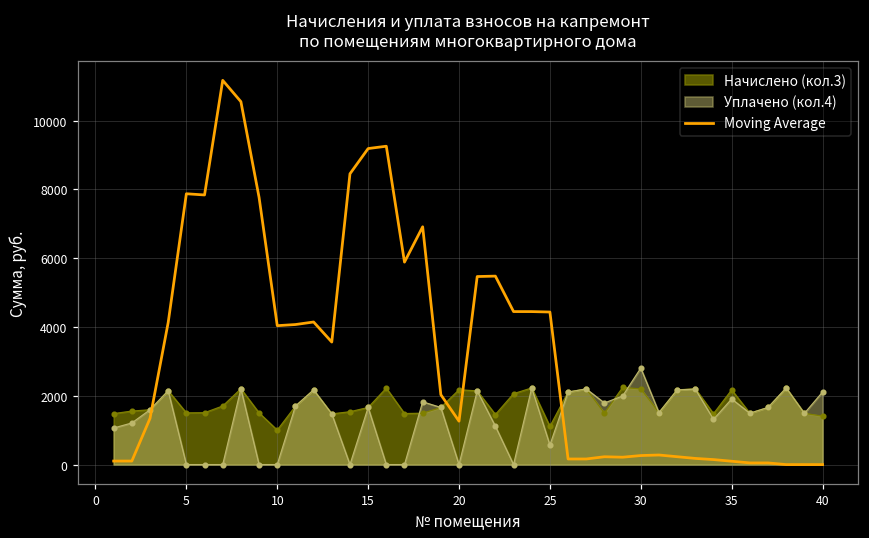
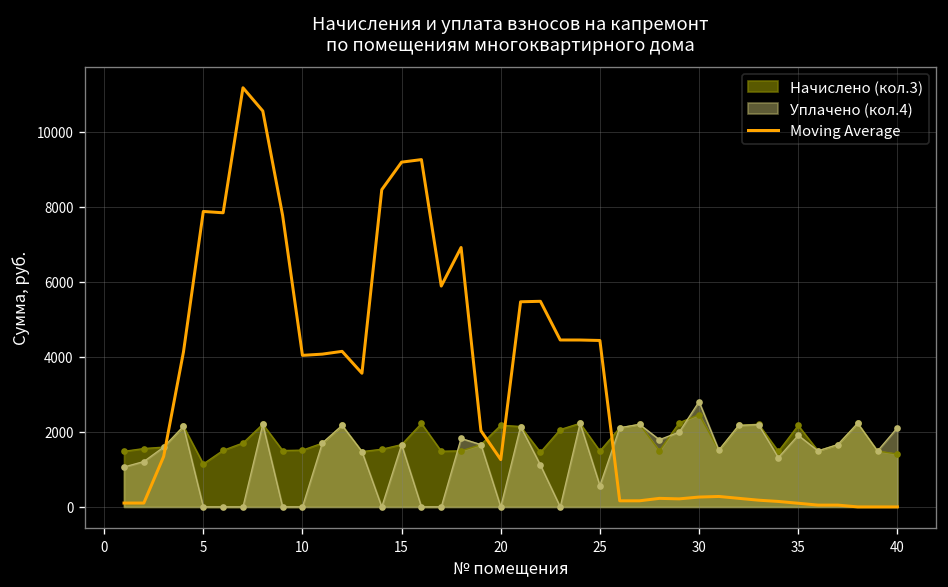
  {
    "Начислено (кол.3)": {
-     "5": 1500,
-     "10": 1000,
+     "5": 1100,
+     "10": 1500,
      "20": 2200,
-     "25": 1100,
-     "30": 2200,
+     "25": 1500,
+     "30": 2500,
      "35": 2200,
      "40": 1400
    },
    "Уплачено (кол.4)": {
      "5": 0,
      "10": 0,
      "20": 0,
      "25": 600,
      "30": 2800,
      "35": 1900,
      "40": 2100
    },
    "Moving Average": {
      "5": 7900,
      "10": 4000,
      "15": 9200,
      "20": 1300,
      "25": 4400,
      "30": 300,
      "35": 100,
      "40": 0
    }
  }
